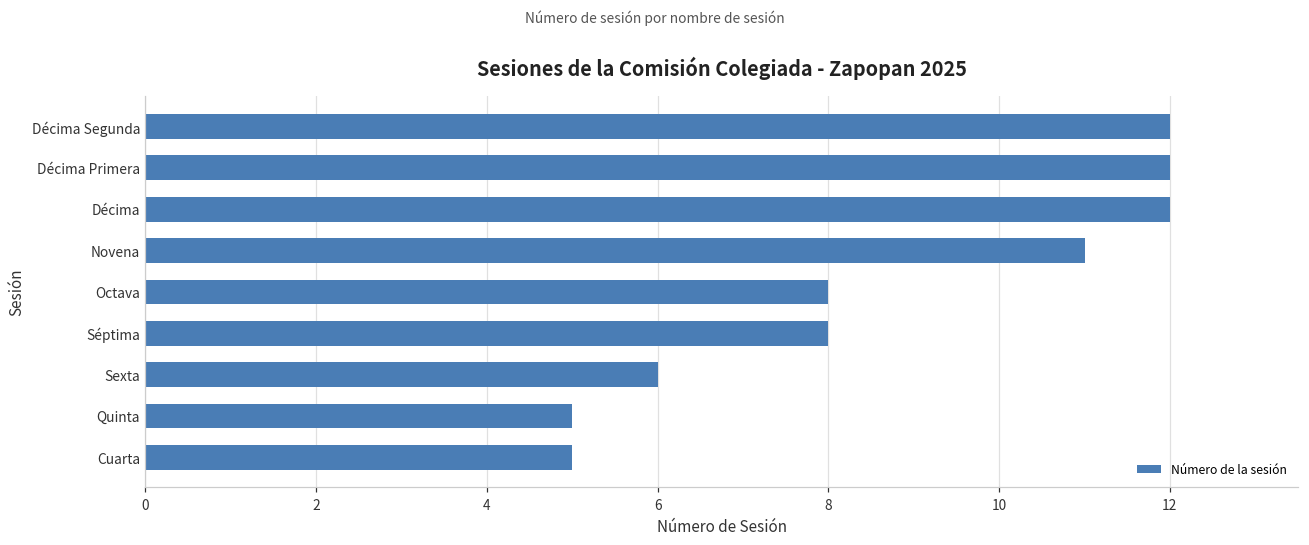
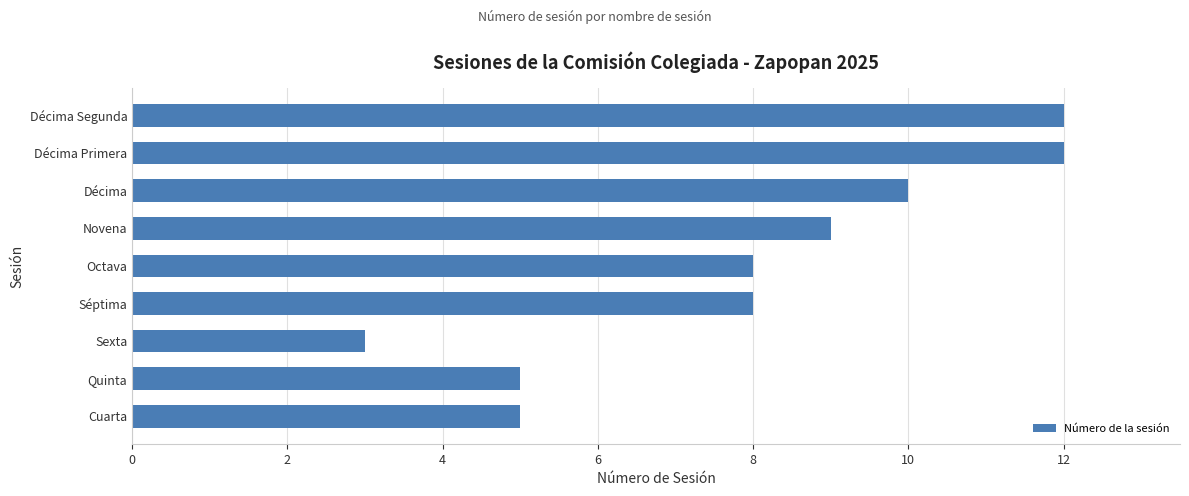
  {
    "Décima Segunda": 12,
    "Décima Primera": 12,
-   "Décima": 12,
-   "Novena": 11,
+   "Décima": 10,
+   "Novena": 9,
    "Octava": 8,
    "Séptima": 8,
-   "Sexta": 6,
+   "Sexta": 3,
    "Quinta": 5,
    "Cuarta": 5
  }
